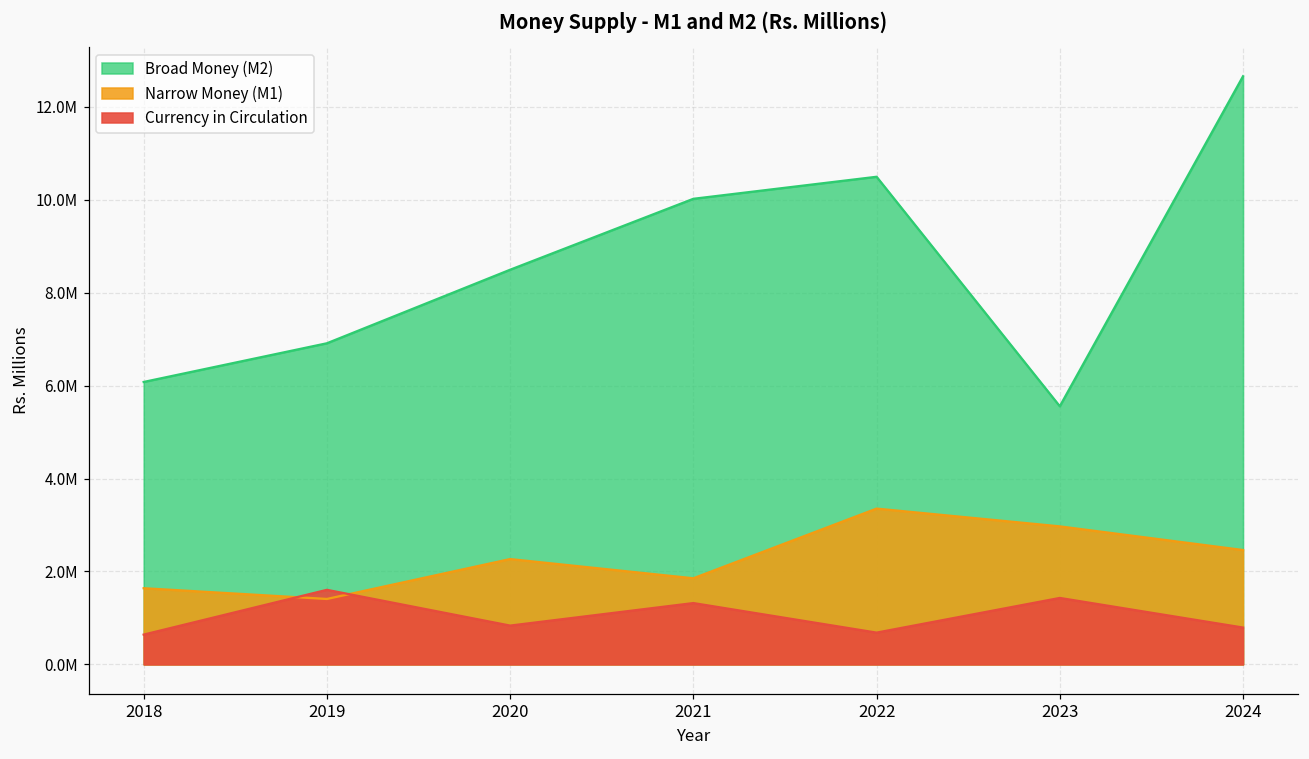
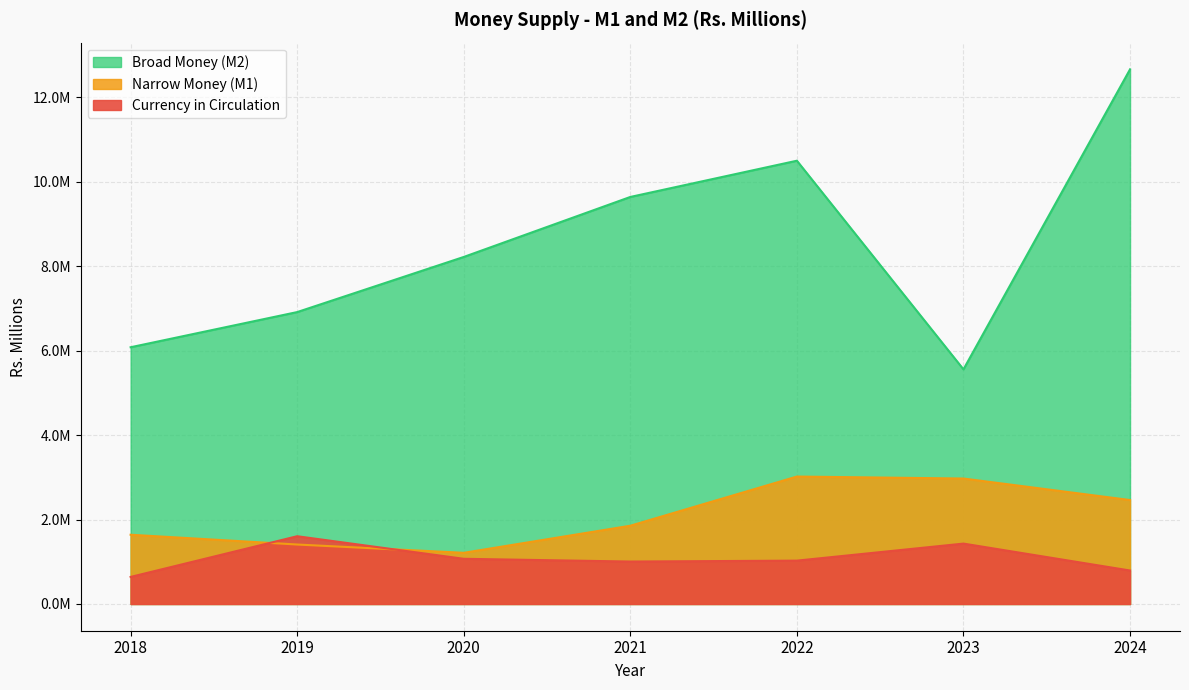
  {
    "Broad Money (M2)": {
      "2018": 6100000,
      "2019": 6900000,
-     "2020": 8500000,
-     "2021": 10000000,
+     "2020": 8200000,
+     "2021": 9600000,
      "2022": 10500000,
      "2023": 5600000,
      "2024": 12700000
    },
    "Narrow Money (M1)": {
      "2018": 1600000,
      "2019": 1400000,
-     "2020": 2300000,
+     "2020": 1200000,
      "2021": 1900000,
-     "2022": 3400000,
+     "2022": 3000000,
      "2023": 3000000,
      "2024": 2500000
    },
    "Currency in Circulation": {
      "2018": 600000,
      "2019": 1600000,
-     "2020": 800000,
-     "2021": 1300000,
-     "2022": 700000,
+     "2020": 1100000,
+     "2021": 1000000,
+     "2022": 1000000,
      "2023": 1400000,
      "2024": 800000
    }
  }
